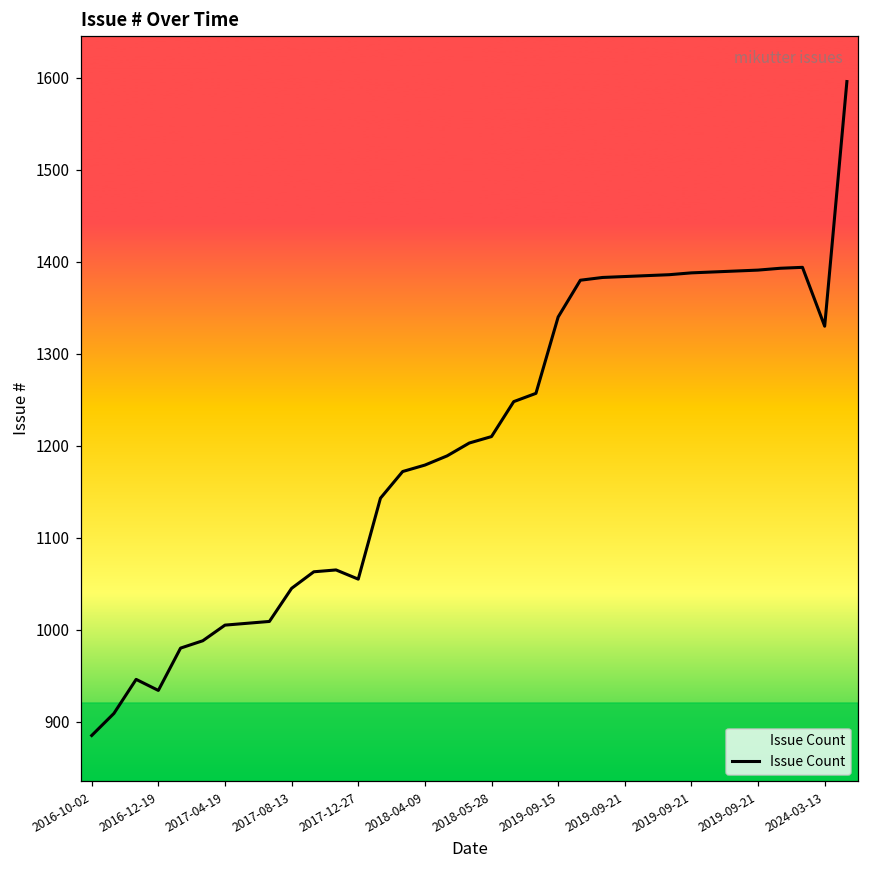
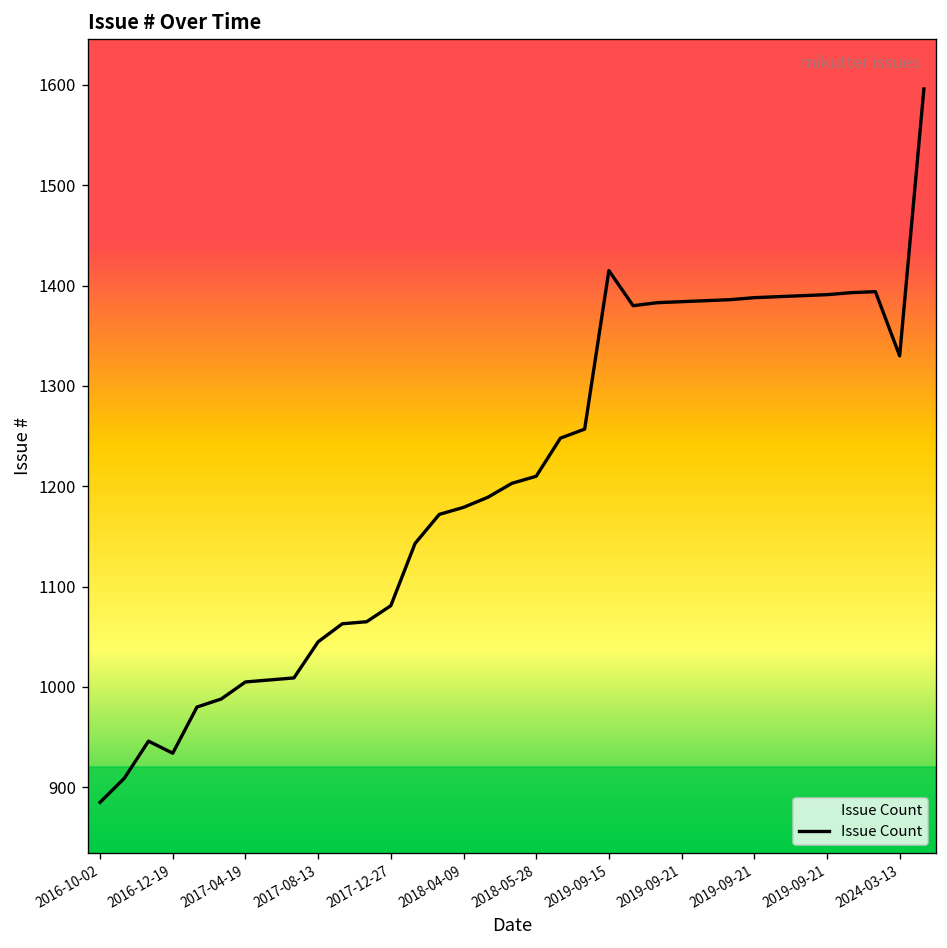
  {
    "2016-12-19": 930,
    "2017-04-19": 1010,
    "2017-08-13": 1050,
-   "2017-12-27": 1060,
+   "2017-12-27": 1080,
    "2018-04-09": 1180,
    "2018-05-28": 1210,
-   "2019-09-15": 1340,
+   "2019-09-15": 1420,
    "2024-03-13": 1330
  }
